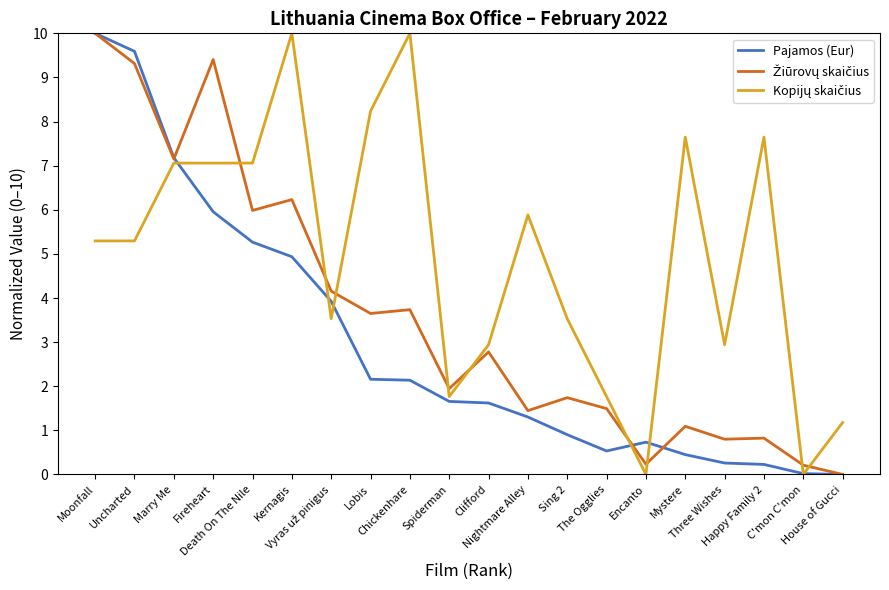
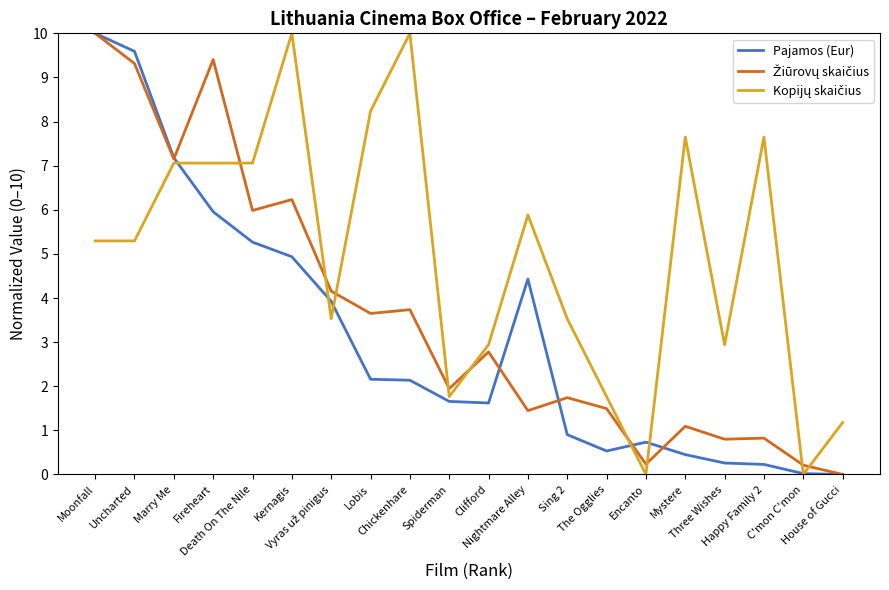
  {
    "Pajamos (Eur)": {
      "Uncharted": 9.6,
      "Fireheart": 6.0,
      "Death On The Nile": 5.3,
      "Kernagis": 4.9,
      "Vyras už pinigus": 3.9,
      "Lobis": 2.2,
      "Chickenhare": 2.1,
      "Spiderman": 1.7,
      "Clifford": 1.6,
-     "Nightmare Alley": 1.3,
+     "Nightmare Alley": 4.4,
      "Sing 2": 0.9,
      "The Ogglies": 0.5,
      "Encanto": 0.7,
      "Mystere": 0.4,
      "Three Wishes": 0.3,
      "Happy Family 2": 0.2
    },
    "Žiūrovų skaičius": {
      "Uncharted": 9.3,
      "Fireheart": 9.4,
      "Death On The Nile": 6.0,
      "Kernagis": 6.2,
      "Vyras už pinigus": 4.2,
      "Lobis": 3.6,
      "Chickenhare": 3.7,
      "Spiderman": 1.9,
      "Clifford": 2.8,
      "Nightmare Alley": 1.4,
      "Sing 2": 1.7,
      "The Ogglies": 1.5,
      "Encanto": 0.2,
      "Mystere": 1.1,
      "Three Wishes": 0.8,
      "Happy Family 2": 0.8,
      "C'mon C'mon": 0.2
    },
    "Kopijų skaičius": {
      "Moonfall": 5.3,
      "Uncharted": 5.3,
      "Marry Me": 7.1,
      "Fireheart": 7.1,
      "Death On The Nile": 7.1,
      "Kernagis": 10.0,
      "Vyras už pinigus": 3.5,
      "Lobis": 8.2,
      "Chickenhare": 10.0,
      "Spiderman": 1.8,
      "Clifford": 2.9,
      "Nightmare Alley": 5.9,
      "Sing 2": 3.5,
      "The Ogglies": 1.8,
      "Encanto": 0.0,
      "Mystere": 7.6,
      "Three Wishes": 2.9,
      "Happy Family 2": 7.6,
      "House of Gucci": 1.2
    }
  }
